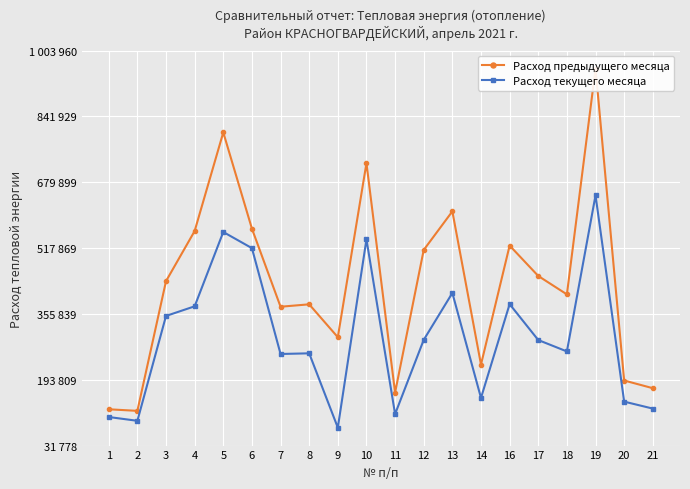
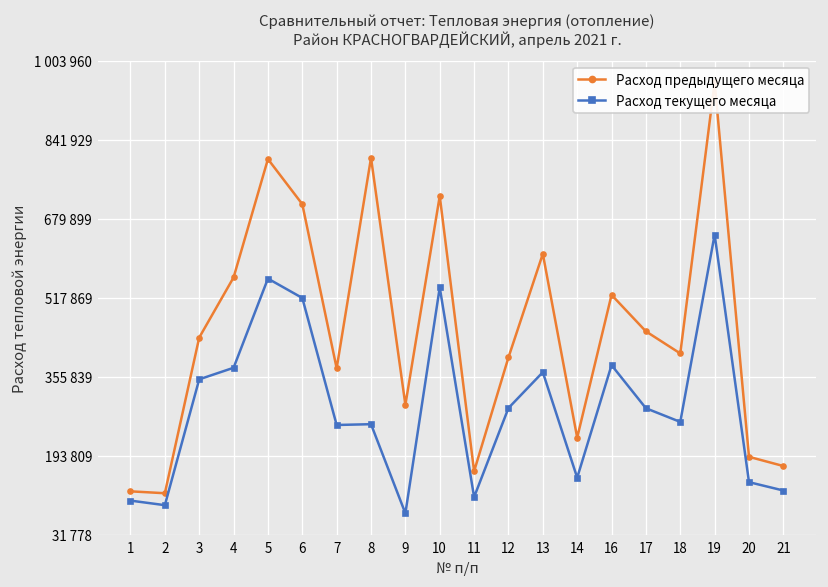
  {
    "Расход предыдущего месяца": {
      "1": 120000,
      "2": 120000,
      "3": 440000,
      "4": 560000,
      "5": 800000,
-     "6": 570000,
+     "6": 710000,
      "7": 370000,
-     "8": 380000,
+     "8": 810000,
      "9": 300000,
      "10": 730000,
      "11": 160000,
-     "12": 510000,
+     "12": 400000,
      "13": 610000,
      "14": 230000,
      "16": 520000,
      "17": 450000,
      "18": 400000,
      "20": 190000,
      "21": 170000
    },
    "Расход текущего месяца": {
      "1": 100000,
      "2": 90000,
      "3": 350000,
      "4": 370000,
      "5": 560000,
      "6": 520000,
      "7": 260000,
      "8": 260000,
      "9": 80000,
      "10": 540000,
      "11": 110000,
      "12": 290000,
-     "13": 410000,
+     "13": 370000,
      "14": 150000,
      "16": 380000,
      "17": 290000,
      "18": 260000,
      "19": 650000,
      "20": 140000,
      "21": 120000
    }
  }
